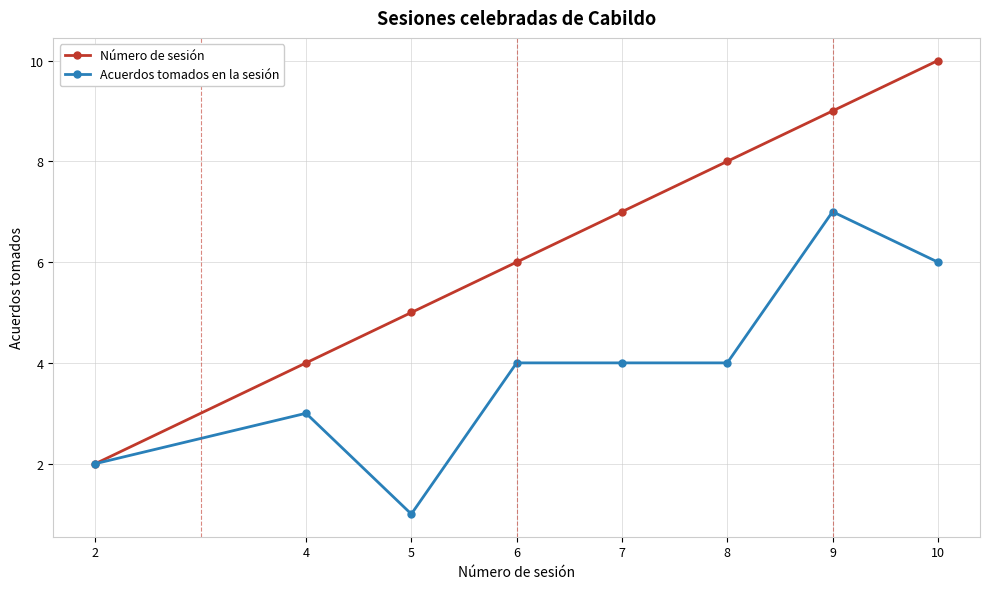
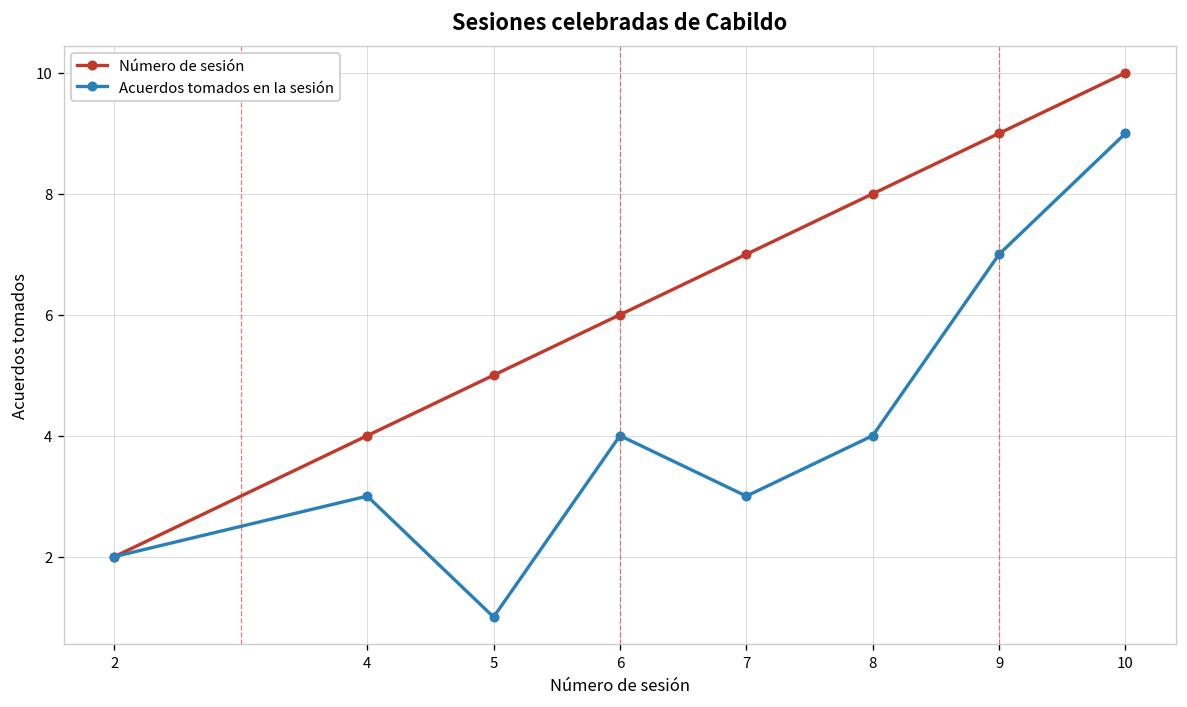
  {
    "Número de sesión": {
      "4": 4,
      "5": 5,
      "6": 6,
      "7": 7,
      "8": 8,
      "9": 9,
      "10": 10
    },
    "Acuerdos tomados en la sesión": {
      "4": 3,
      "5": 1,
      "6": 4,
-     "7": 4,
+     "7": 3,
      "8": 4,
      "9": 7,
-     "10": 6
+     "10": 9
    }
  }
